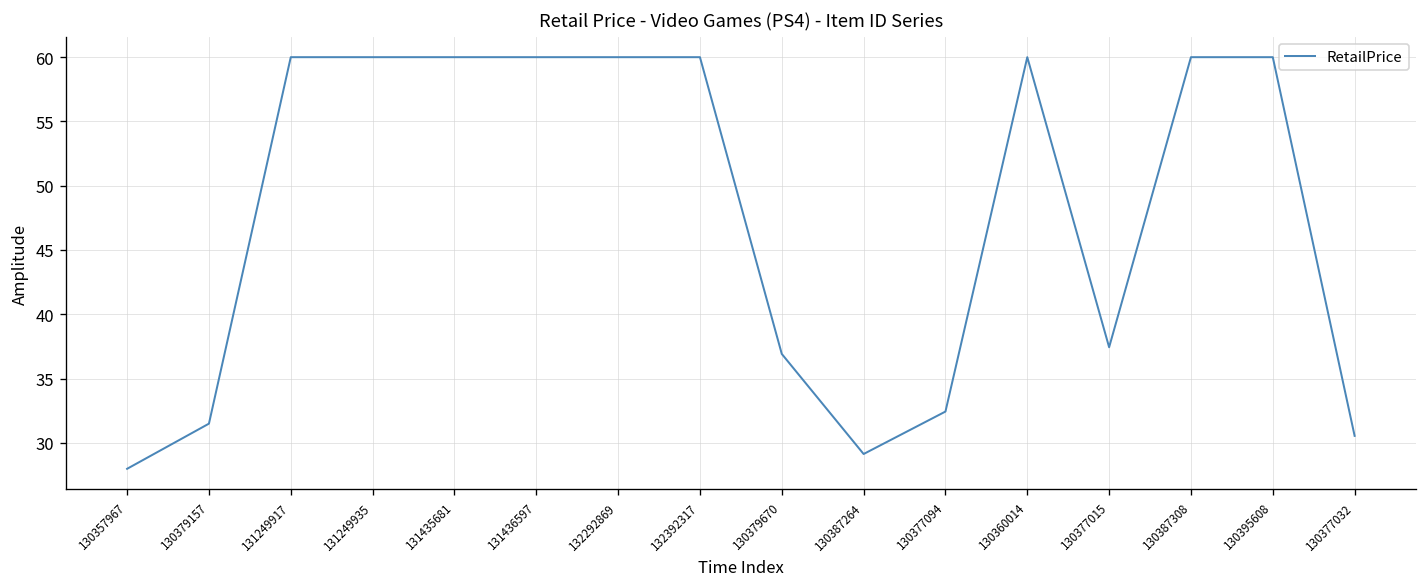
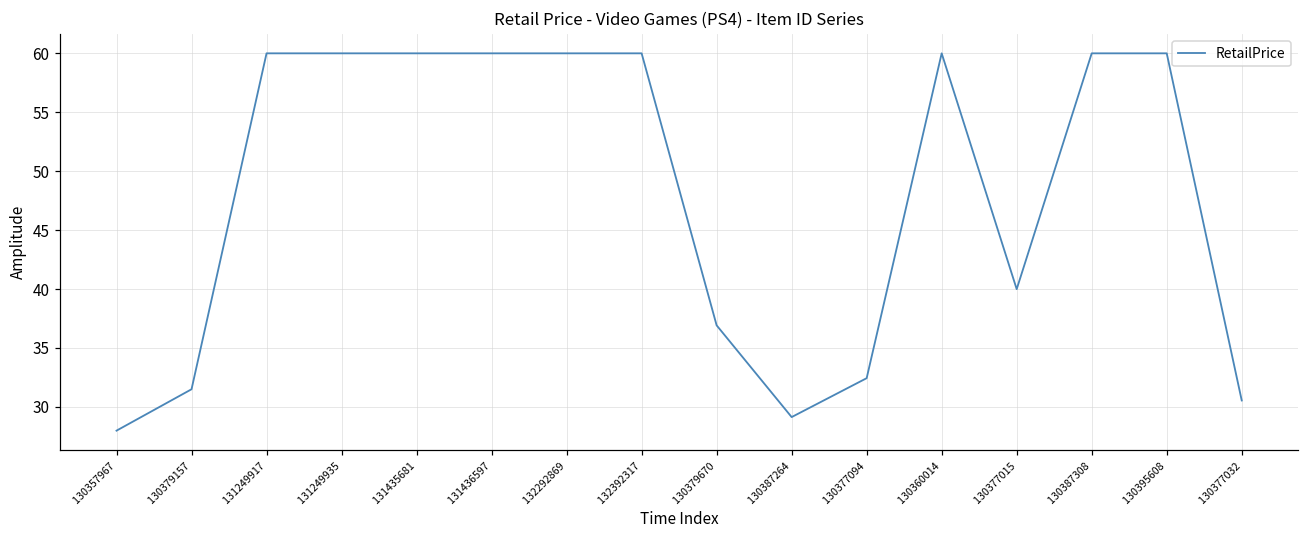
  {
    "130357967": 28.0,
    "130379157": 31.5,
    "131249917": 60.0,
    "131249935": 60.0,
    "131435681": 60.0,
    "131436597": 60.0,
    "132292869": 60.0,
    "132392317": 60.0,
    "130379670": 36.9,
    "130387264": 29.1,
    "130377094": 32.4,
    "130360014": 60.0,
-   "130377015": 37.4,
+   "130377015": 40.0,
    "130387308": 60.0,
    "130395608": 60.0,
    "130377032": 30.6
  }
